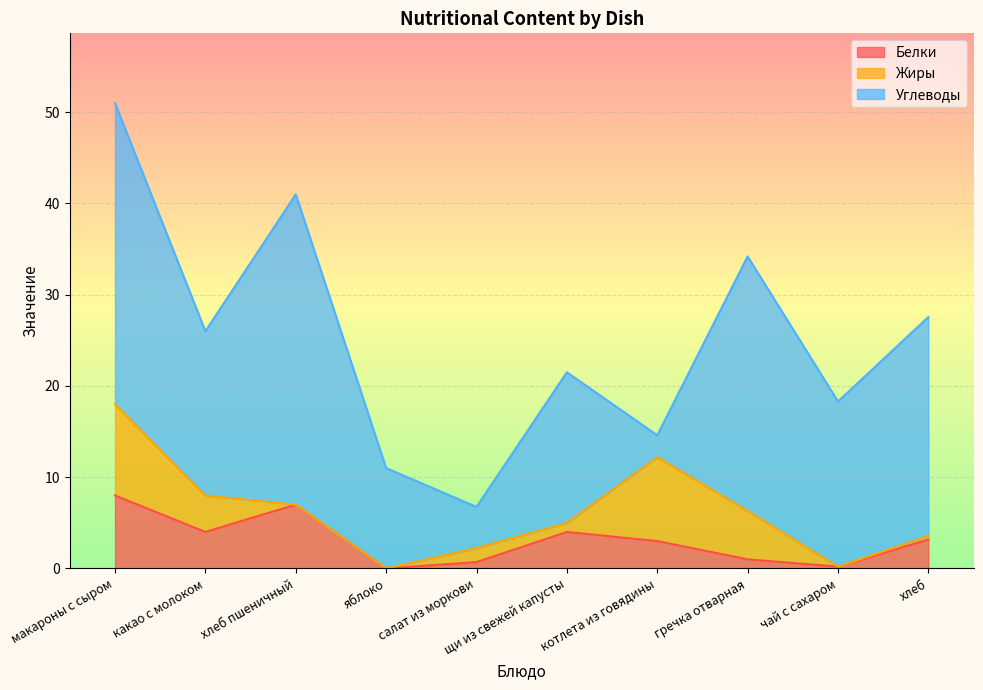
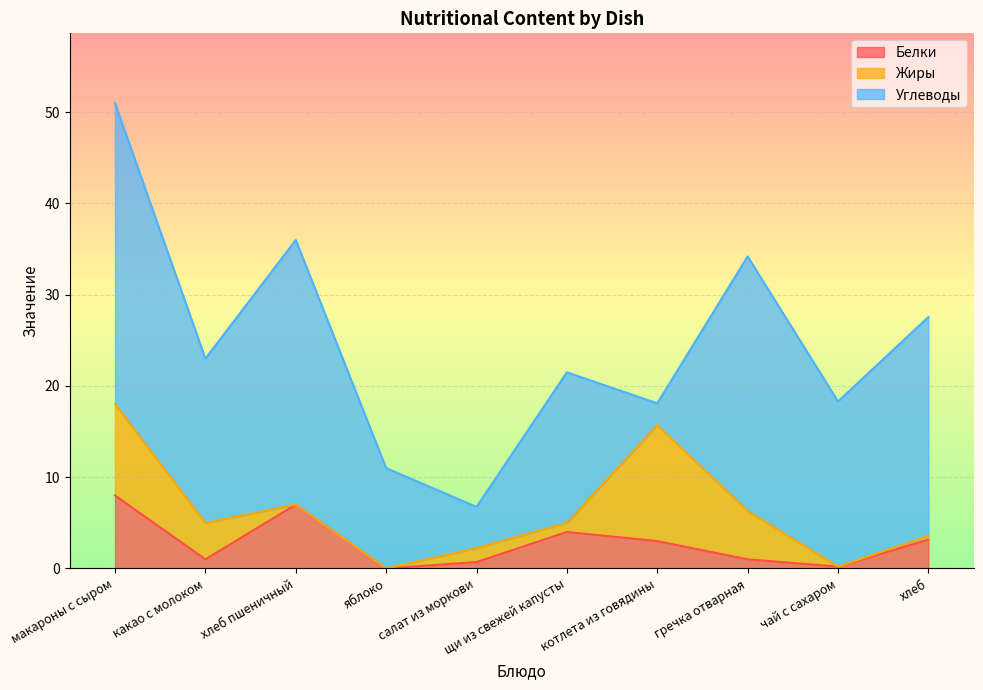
  {
    "Белки": {
      "макароны с сыром": 8,
-     "какао с молоком": 4,
+     "какао с молоком": 1,
      "салат из моркови": 1,
      "щи из свежей капусты": 4,
      "котлета из говядины": 3,
      "гречка отварная": 1,
      "хлеб": 3
    },
    "Жиры": {
      "макароны с сыром": 10,
      "какао с молоком": 4,
      "салат из моркови": 2,
      "щи из свежей капусты": 1,
-     "котлета из говядины": 9,
+     "котлета из говядины": 13,
      "гречка отварная": 5,
      "хлеб": 0
    },
    "Углеводы": {
      "макароны с сыром": 33,
      "какао с молоком": 18,
-     "хлеб пшеничный": 34,
+     "хлеб пшеничный": 29,
      "яблоко": 11,
      "салат из моркови": 5,
      "щи из свежей капусты": 17,
      "котлета из говядины": 2,
      "гречка отварная": 28,
      "чай с сахаром": 18,
      "хлеб": 24
    }
  }
